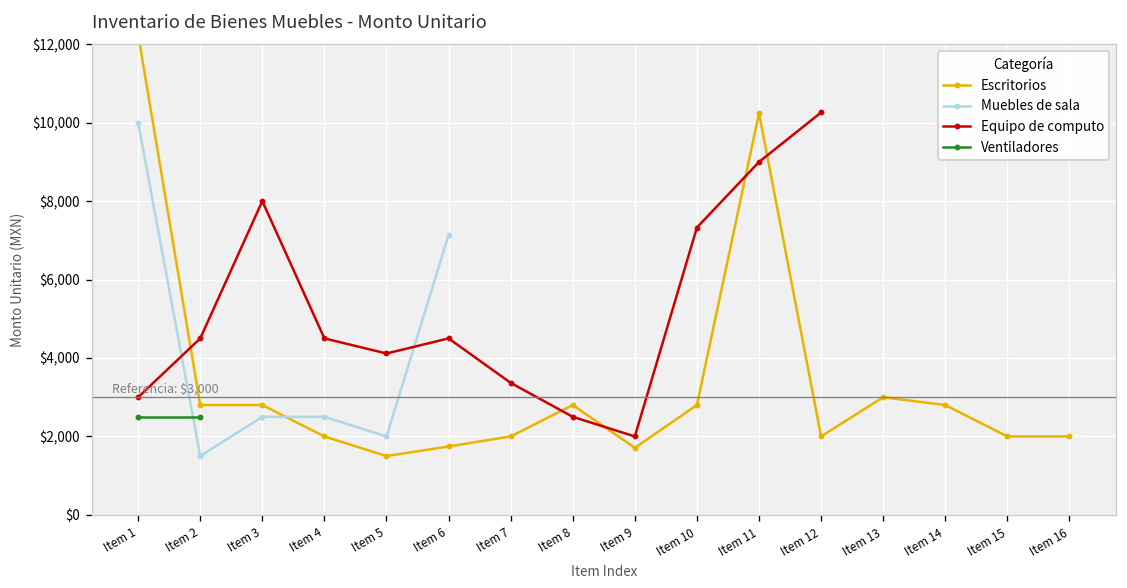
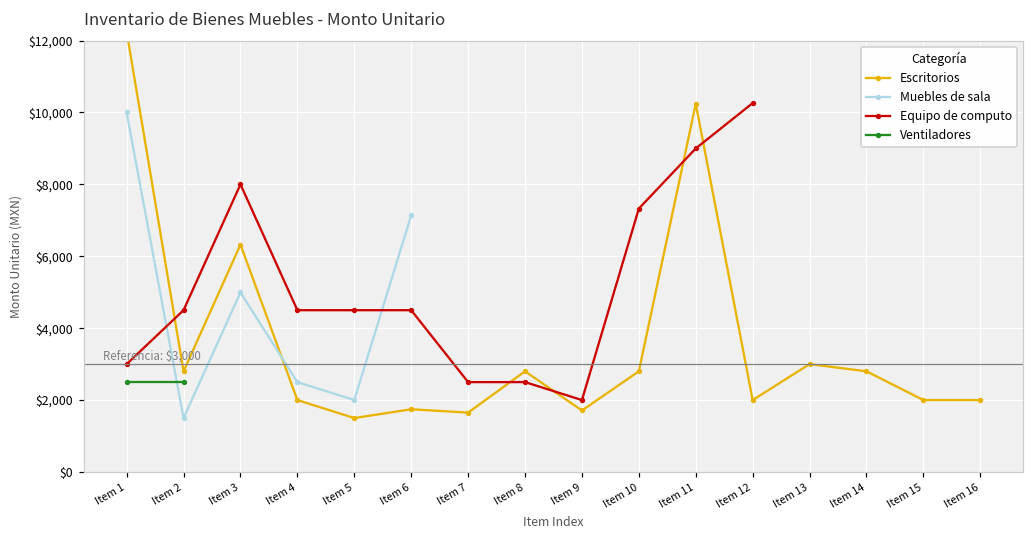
  {
    "Escritorios": {
      "Item 2": "$2,800",
-     "Item 3": "$2,800",
+     "Item 3": "$6,300",
      "Item 4": "$2,000",
      "Item 5": "$1,500",
      "Item 6": "$1,700",
-     "Item 7": "$2,000",
+     "Item 7": "$1,700",
      "Item 8": "$2,800",
      "Item 9": "$1,700",
      "Item 10": "$2,800",
      "Item 11": "$10,200",
      "Item 12": "$2,000",
      "Item 13": "$3,000",
      "Item 14": "$2,800",
      "Item 15": "$2,000",
      "Item 16": "$2,000"
    },
    "Muebles de sala": {
      "Item 1": "$10,000",
      "Item 2": "$1,500",
-     "Item 3": "$2,500",
+     "Item 3": "$5,000",
      "Item 4": "$2,500",
      "Item 5": "$2,000",
      "Item 6": "$7,100"
    },
    "Equipo de computo": {
      "Item 2": "$4,500",
      "Item 3": "$8,000",
      "Item 4": "$4,500",
-     "Item 5": "$4,100",
+     "Item 5": "$4,500",
      "Item 6": "$4,500",
-     "Item 7": "$3,400",
+     "Item 7": "$2,500",
      "Item 8": "$2,500",
      "Item 9": "$2,000",
      "Item 10": "$7,300",
      "Item 11": "$9,000",
      "Item 12": "$10,300"
    },
    "Ventiladores": {
      "Item 1": "$2,500",
      "Item 2": "$2,500"
    }
  }
